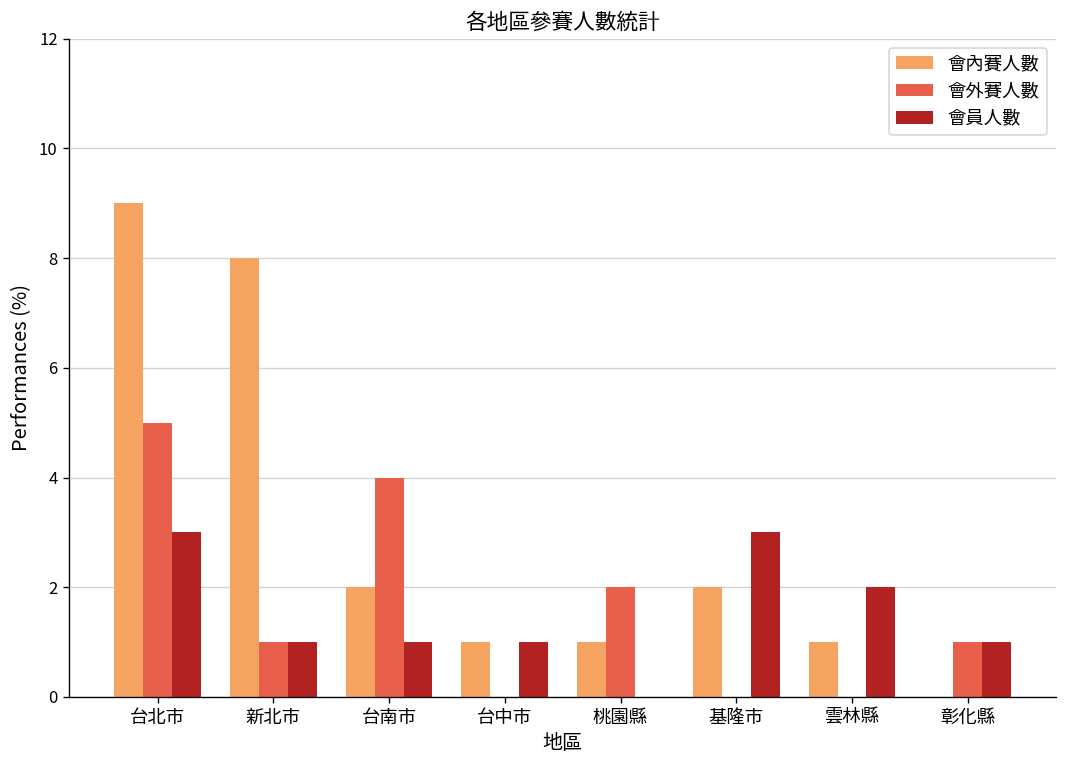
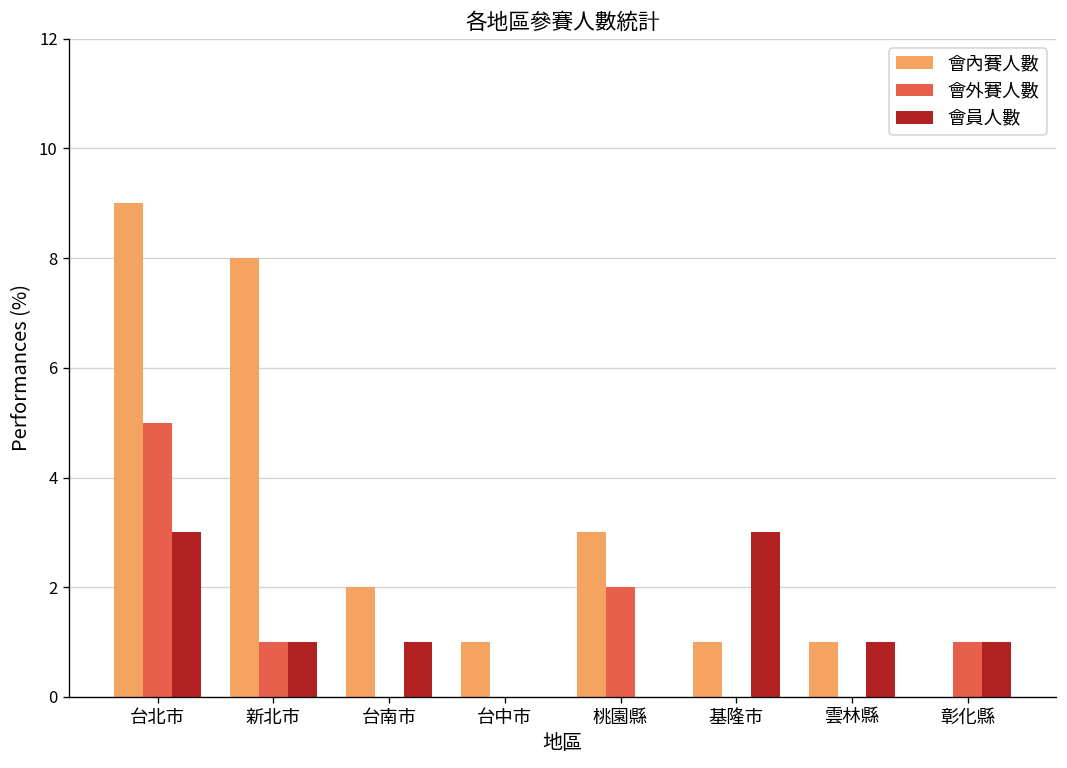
  {
    "會內賽人數": {
      "台北市": 9,
      "新北市": 8,
      "台南市": 2,
      "台中市": 1,
-     "桃園縣": 1,
-     "基隆市": 2,
+     "桃園縣": 3,
+     "基隆市": 1,
      "雲林縣": 1,
      "彰化縣": 0
    },
    "會外賽人數": {
      "台北市": 5,
      "新北市": 1,
-     "台南市": 4,
+     "台南市": 0,
      "台中市": 0,
      "桃園縣": 2,
      "基隆市": 0,
      "雲林縣": 0,
      "彰化縣": 1
    },
    "會員人數": {
      "台北市": 3,
      "新北市": 1,
      "台南市": 1,
-     "台中市": 1,
+     "台中市": 0,
      "桃園縣": 0,
      "基隆市": 3,
-     "雲林縣": 2,
+     "雲林縣": 1,
      "彰化縣": 1
    }
  }
